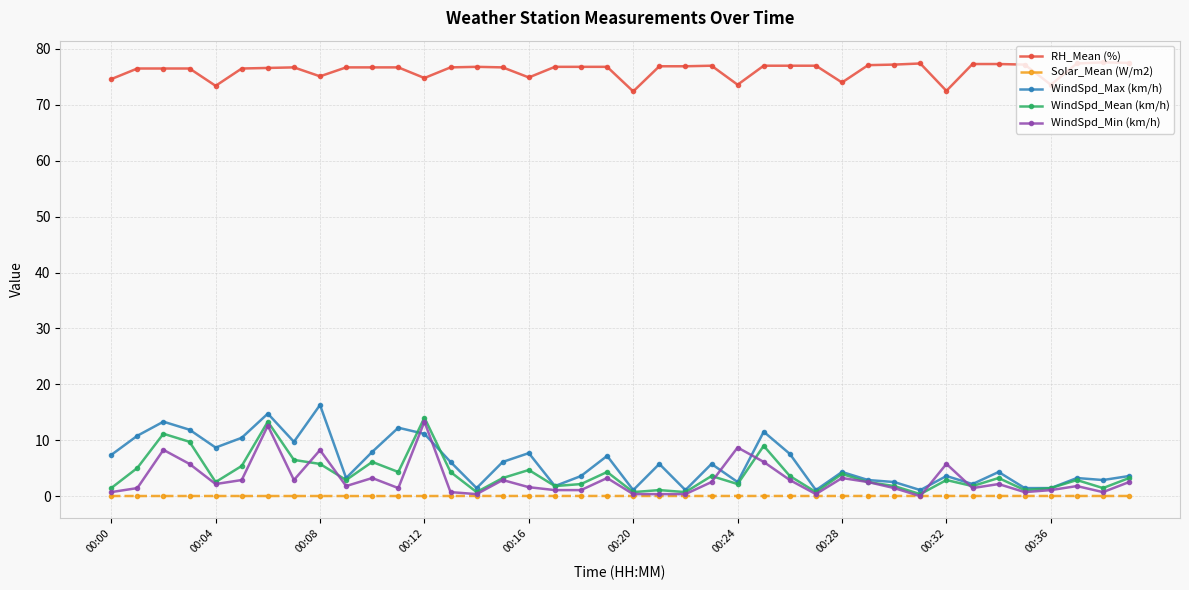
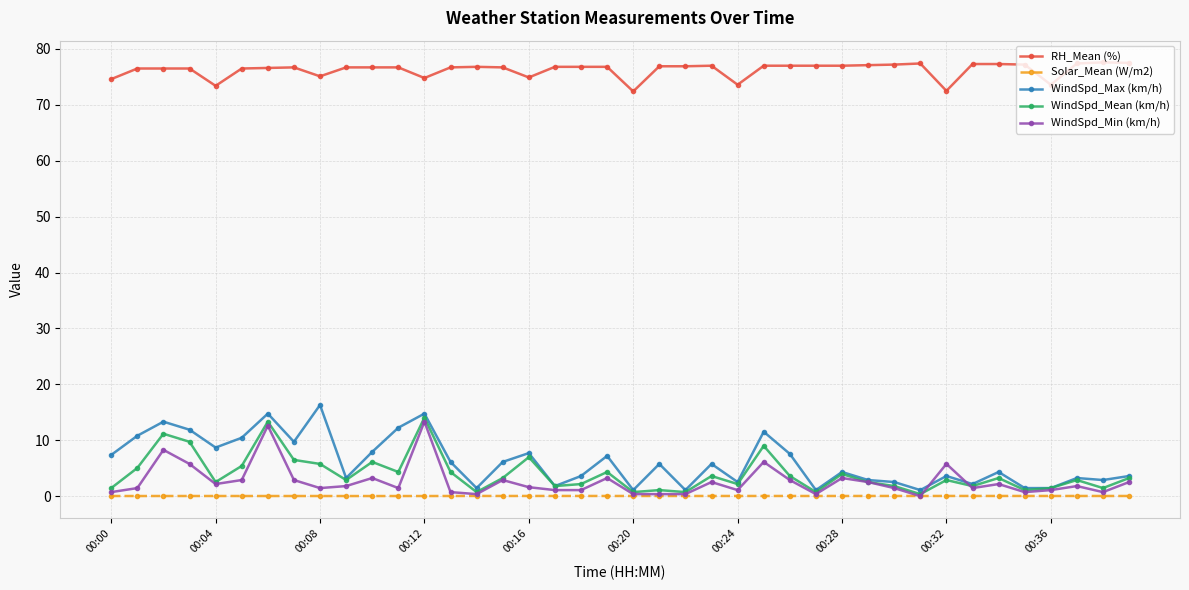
  {
    "RH_Mean (%)": {
      "00:00": 75,
      "00:04": 73,
      "00:08": 75,
      "00:12": 75,
      "00:16": 75,
      "00:20": 72,
      "00:24": 74,
-     "00:28": 74,
+     "00:28": 77,
      "00:32": 73
    },
    "Solar_Mean (W/m2)": {
      "00:00": 0,
      "00:04": 0,
      "00:08": 0,
      "00:12": 0,
      "00:16": 0,
      "00:24": 0,
      "00:28": 0,
      "00:32": 0,
      "00:36": 0
    },
    "WindSpd_Max (km/h)": {
      "00:00": 7,
      "00:04": 9,
      "00:08": 16,
-     "00:12": 11,
+     "00:12": 15,
      "00:16": 8,
      "00:32": 4
    },
    "WindSpd_Mean (km/h)": {
      "00:00": 1,
      "00:08": 6,
      "00:12": 14,
-     "00:16": 5,
+     "00:16": 7,
      "00:32": 3
    },
    "WindSpd_Min (km/h)": {
      "00:00": 1,
-     "00:08": 8,
+     "00:08": 1,
      "00:12": 13,
      "00:16": 2,
-     "00:24": 9,
+     "00:24": 1,
      "00:28": 3,
      "00:32": 6
    }
  }
